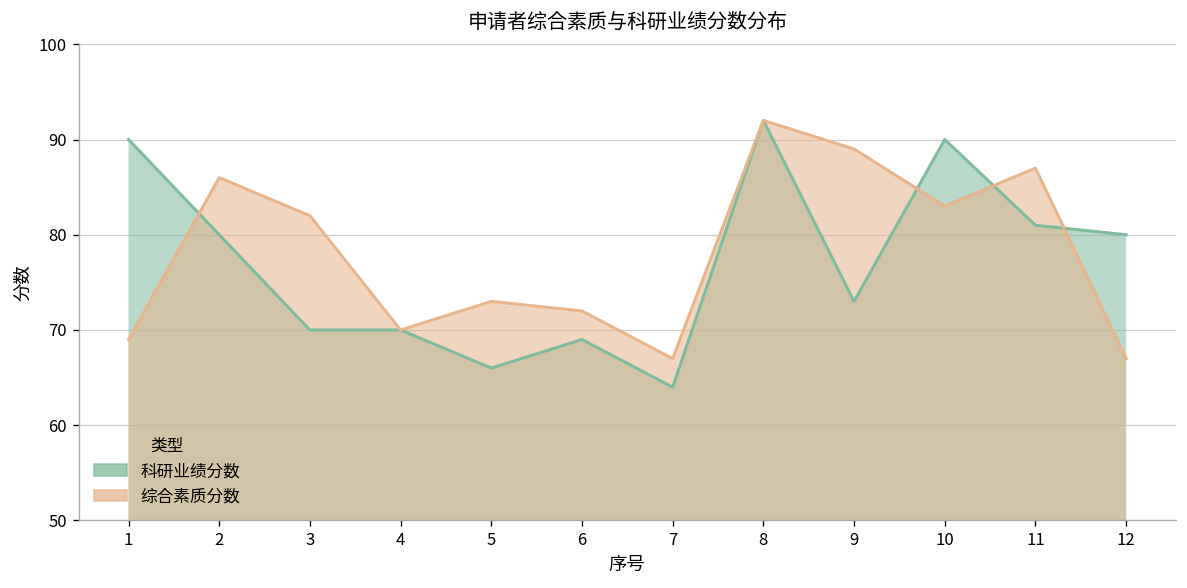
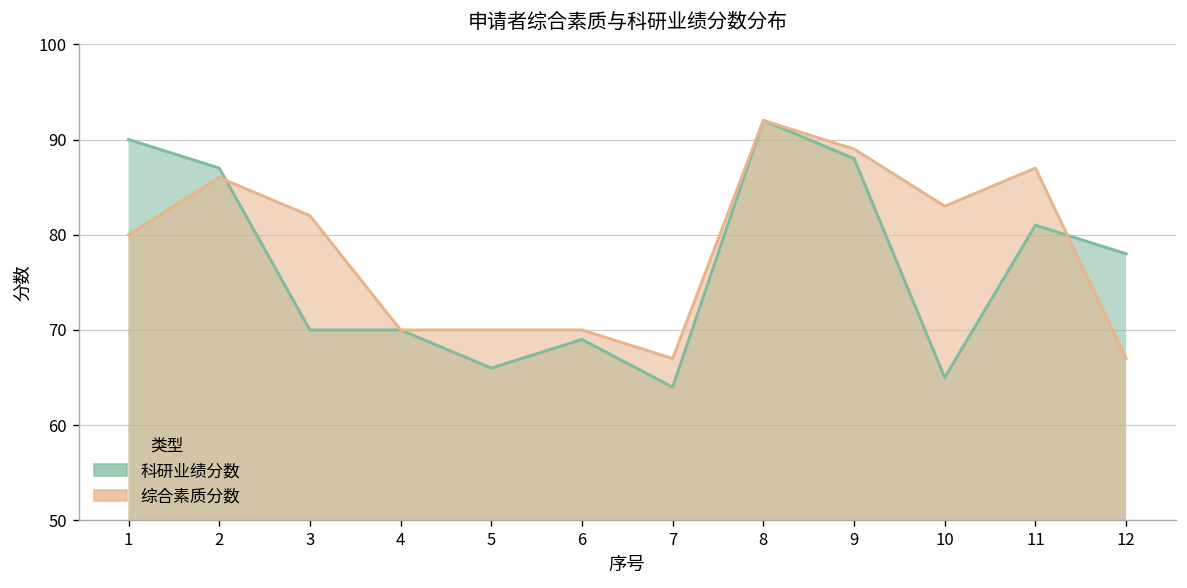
  {
    "科研业绩分数": {
      "1": 90,
-     "2": 80,
+     "2": 87,
      "3": 70,
      "5": 66,
      "6": 69,
      "7": 64,
-     "9": 73,
-     "10": 90,
+     "9": 88,
+     "10": 65,
      "11": 81,
-     "12": 80
+     "12": 78
    },
    "综合素质分数": {
-     "1": 69,
+     "1": 80,
      "2": 86,
      "3": 82,
-     "5": 73,
-     "6": 72,
+     "5": 70,
+     "6": 70,
      "7": 67,
      "9": 89,
      "10": 83,
      "11": 87,
      "12": 67
    }
  }
